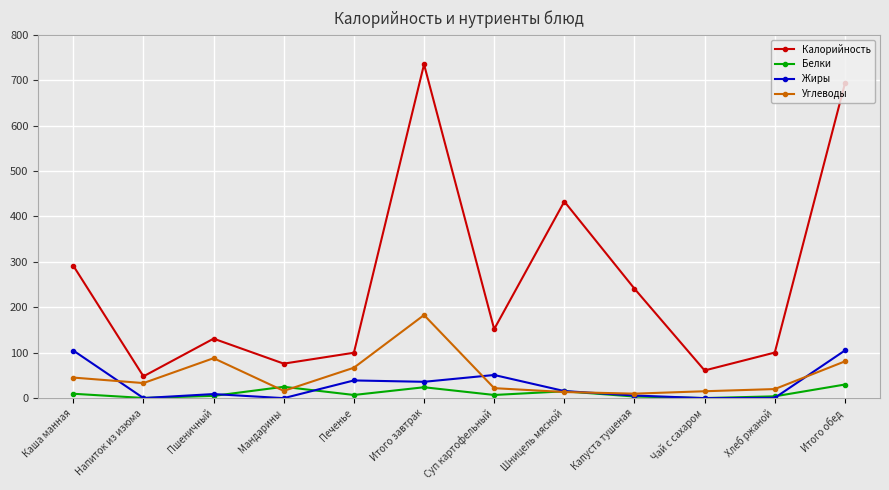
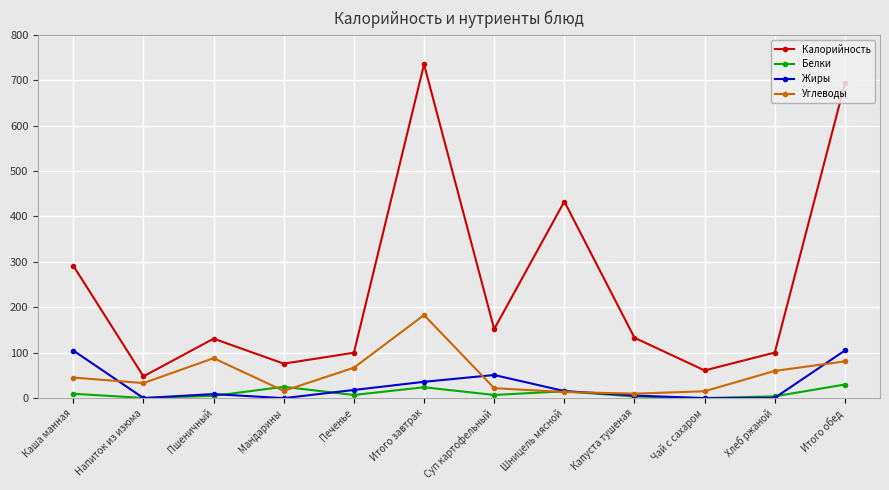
  {
    "Калорийность": {
      "Каша манная": 290,
      "Напиток из изюма": 50,
      "Пшеничный": 130,
      "Мандарины": 80,
      "Печенье": 100,
      "Итого завтрак": 740,
      "Суп картофельный": 150,
      "Шницель мясной": 430,
-     "Капуста тушеная": 240,
+     "Капуста тушеная": 130,
      "Чай с сахаром": 60,
      "Хлеб ржаной": 100
    },
    "Белки": {
      "Каша манная": 10,
      "Мандарины": 30,
      "Печенье": 10,
      "Итого завтрак": 20,
      "Суп картофельный": 10,
      "Итого обед": 30
    },
    "Жиры": {
      "Каша манная": 100,
      "Мандарины": 0,
-     "Печенье": 40,
+     "Печенье": 20,
      "Итого завтрак": 40,
      "Суп картофельный": 50,
      "Итого обед": 110
    },
    "Углеводы": {
      "Каша манная": 50,
      "Напиток из изюма": 30,
      "Пшеничный": 90,
      "Мандарины": 20,
      "Печенье": 70,
      "Итого завтрак": 180,
      "Суп картофельный": 20,
      "Чай с сахаром": 20,
-     "Хлеб ржаной": 20,
+     "Хлеб ржаной": 60,
      "Итого обед": 80
    }
  }
